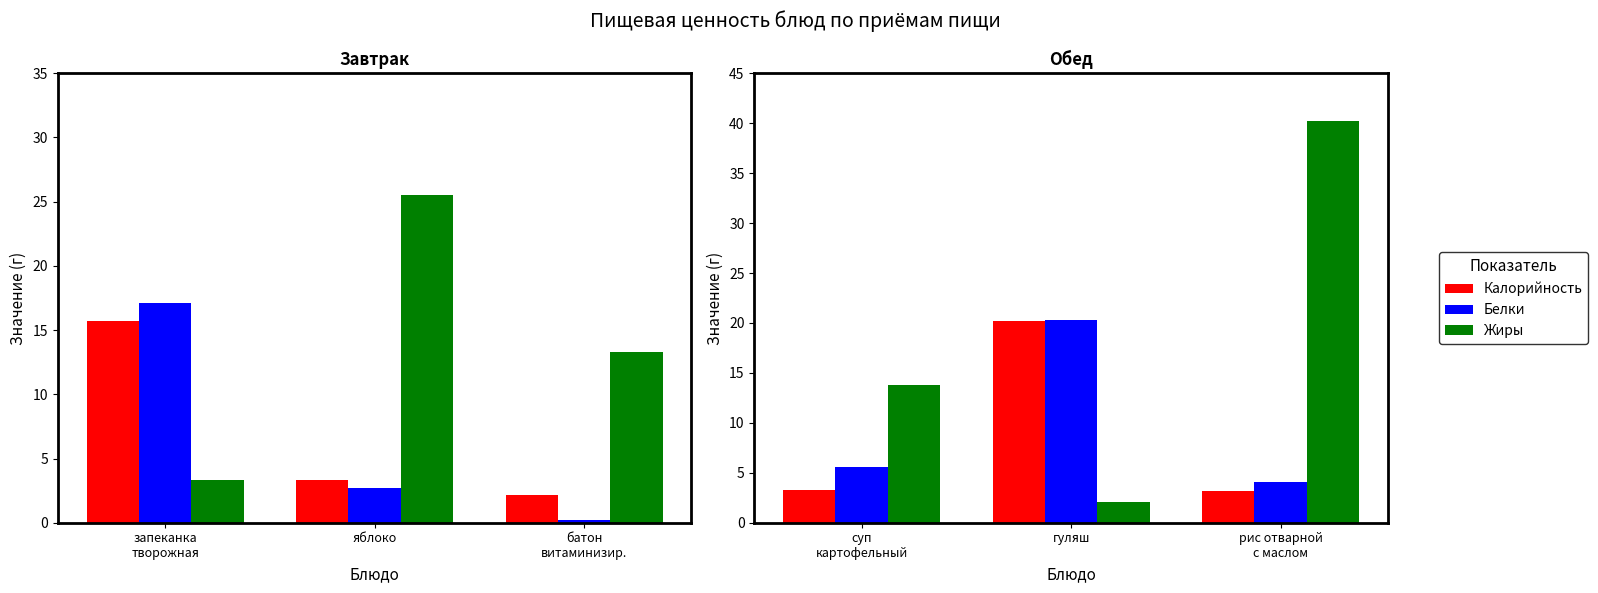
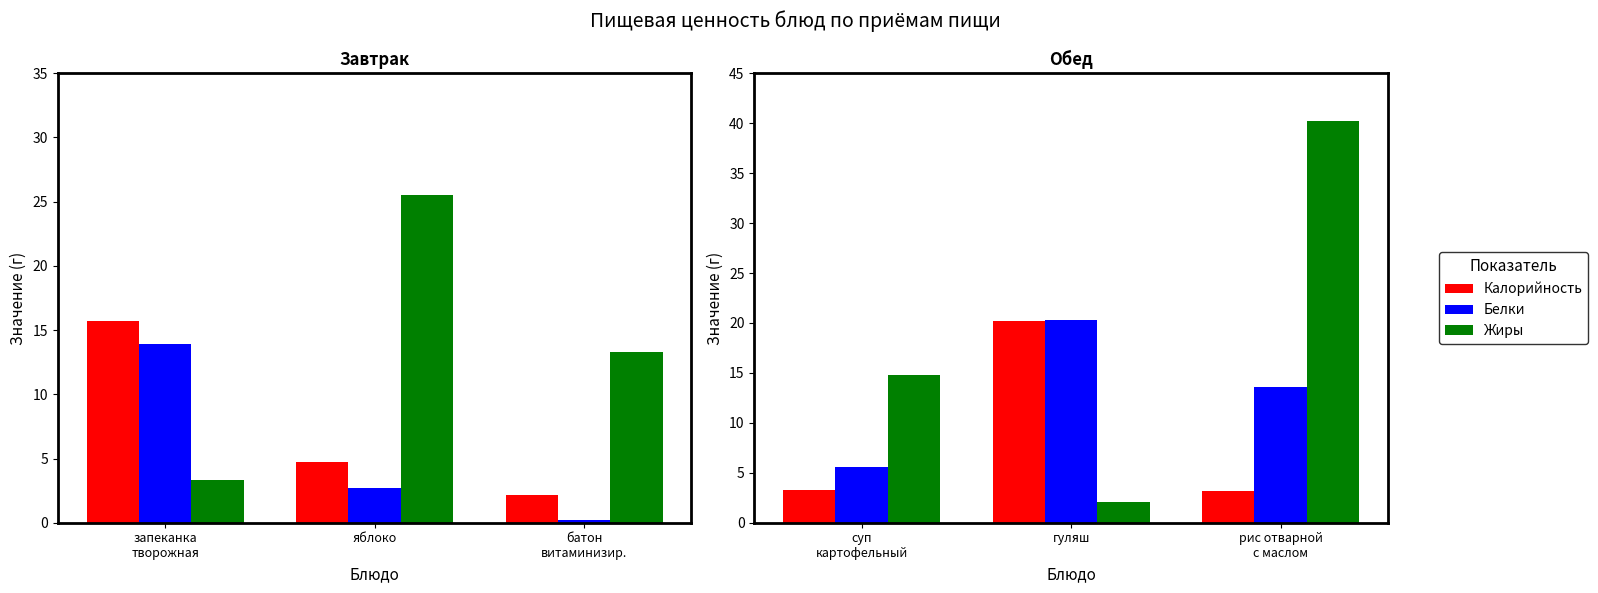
  {
    "Завтрак": {
      "Калорийность": {
        "запеканка творожная": 15.7,
-       "яблоко": 3.3,
+       "яблоко": 4.7,
        "батон витаминизир.": 2.1
      },
      "Белки": {
-       "запеканка творожная": 17.1,
+       "запеканка творожная": 14.0,
        "яблоко": 2.7,
        "батон витаминизир.": 0.2
      },
      "Жиры": {
        "запеканка творожная": 3.3,
        "яблоко": 25.6,
        "батон витаминизир.": 13.3
      }
    },
    "Обед": {
      "Калорийность": {
        "суп картофельный": 3,
        "гуляш": 20,
        "рис отварной с маслом": 3
      },
      "Белки": {
        "суп картофельный": 6,
        "гуляш": 20,
-       "рис отварной с маслом": 4
+       "рис отварной с маслом": 14
      },
      "Жиры": {
-       "суп картофельный": 14,
+       "суп картофельный": 15,
        "гуляш": 2,
        "рис отварной с маслом": 40
      }
    }
  }
